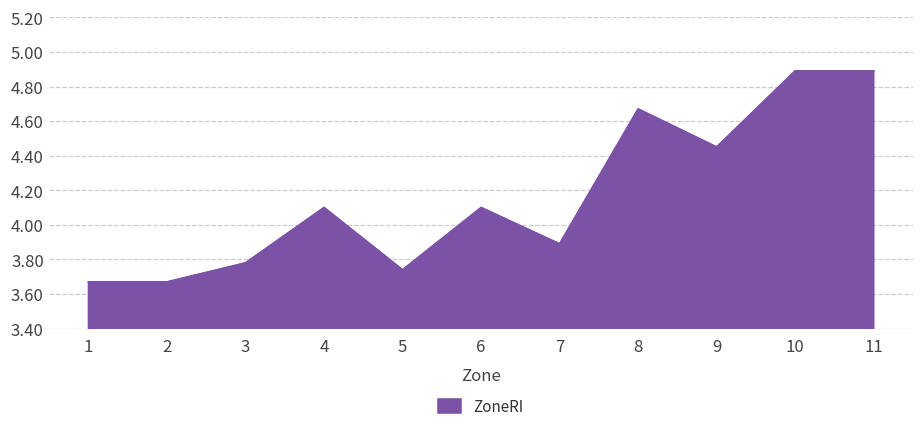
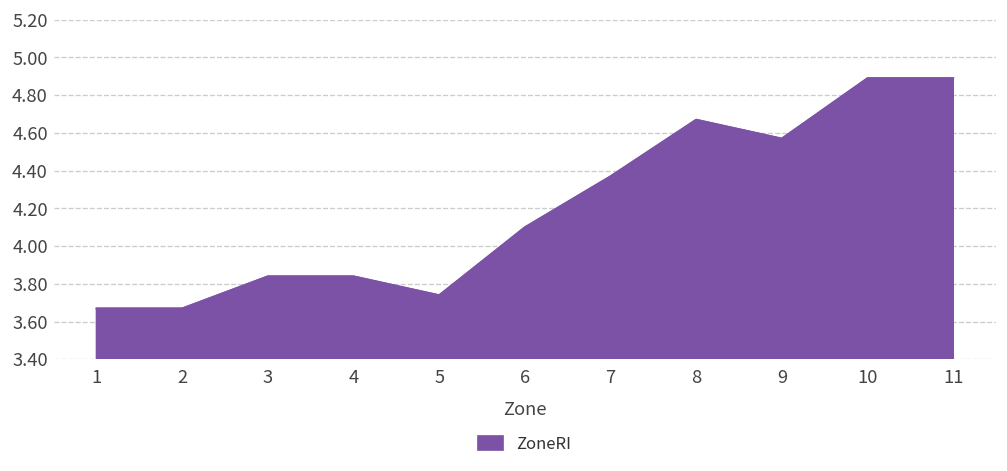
  {
    "1": 3.67,
    "2": 3.67,
-   "3": 3.78,
-   "4": 4.10,
+   "3": 3.84,
+   "4": 3.84,
    "5": 3.74,
    "6": 4.10,
-   "7": 3.89,
+   "7": 4.37,
    "8": 4.67,
-   "9": 4.45,
+   "9": 4.57,
    "10": 4.89,
    "11": 4.89
  }
